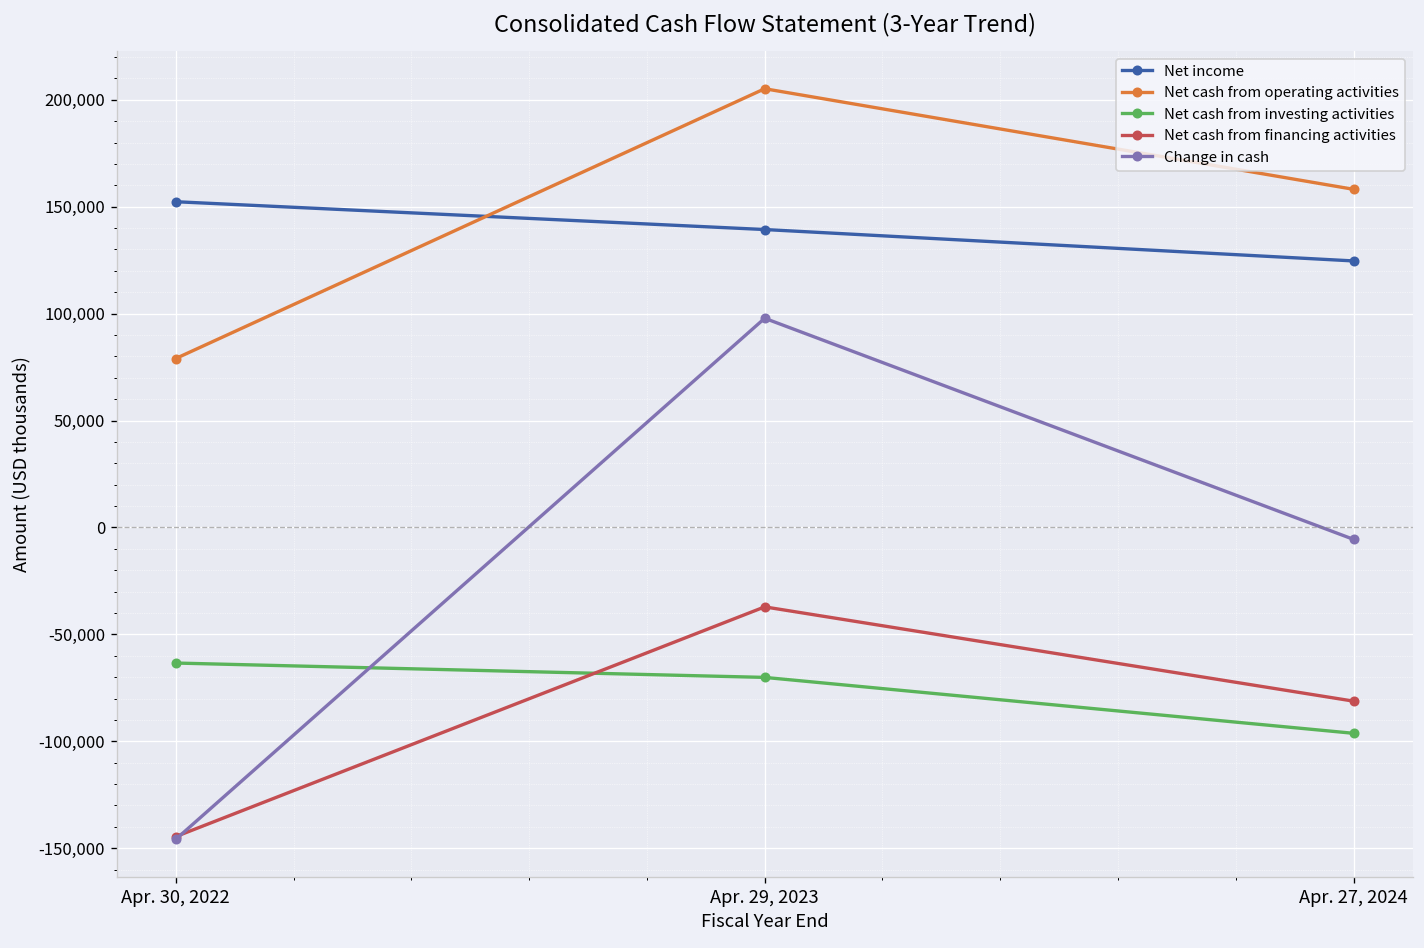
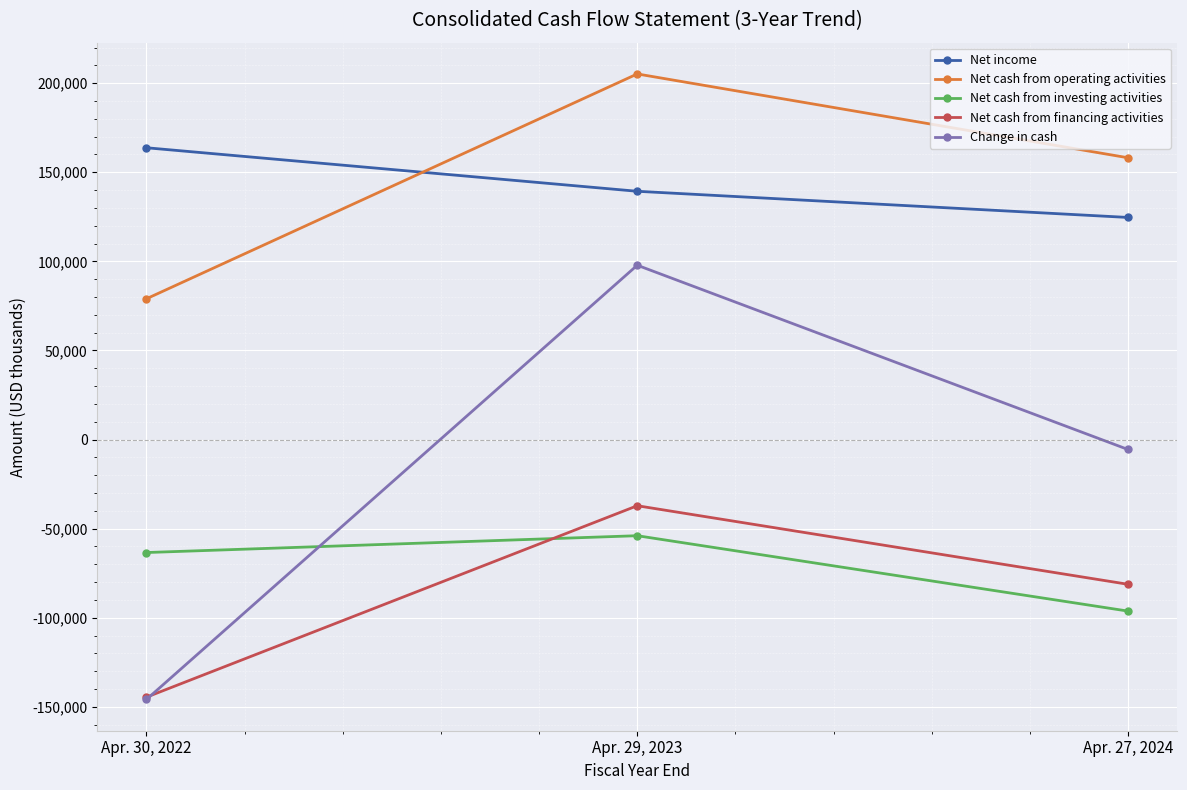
  {
    "Net income": {
-     "Apr. 30, 2022": "152,000",
+     "Apr. 30, 2022": "164,000",
      "Apr. 29, 2023": "139,000",
      "Apr. 27, 2024": "125,000"
    },
    "Net cash from investing activities": {
      "Apr. 30, 2022": "-63,000",
-     "Apr. 29, 2023": "-70,000",
+     "Apr. 29, 2023": "-54,000",
      "Apr. 27, 2024": "-96,000"
    },
    "Change in cash": {
      "Apr. 29, 2023": "98,000",
      "Apr. 27, 2024": "-6,000"
    }
  }
